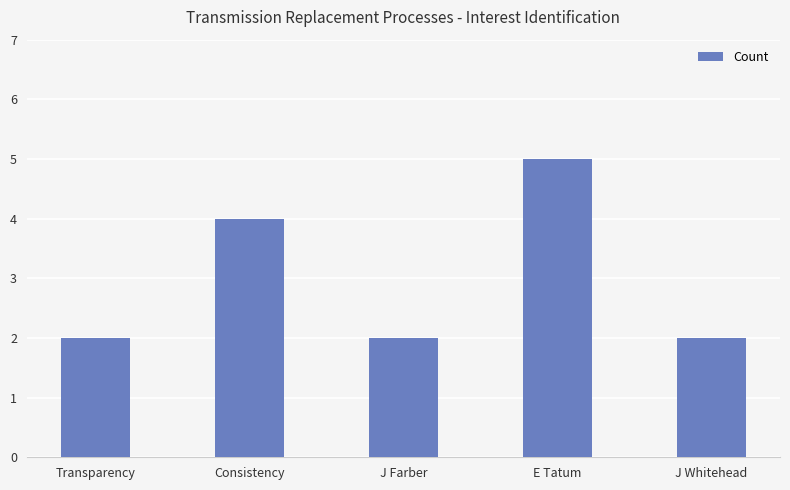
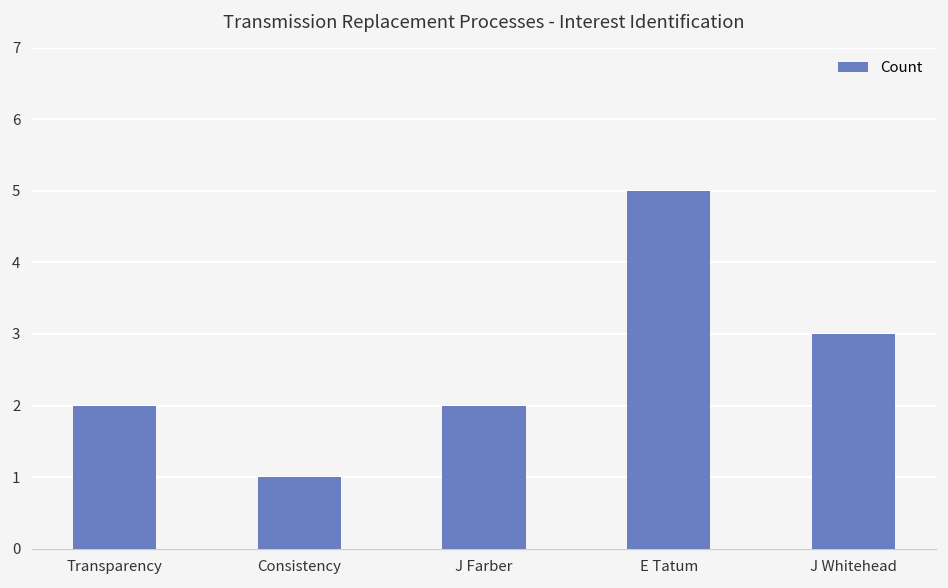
  {
    "Transparency": 2,
-   "Consistency": 4,
+   "Consistency": 1,
    "J Farber": 2,
    "E Tatum": 5,
-   "J Whitehead": 2
+   "J Whitehead": 3
  }
